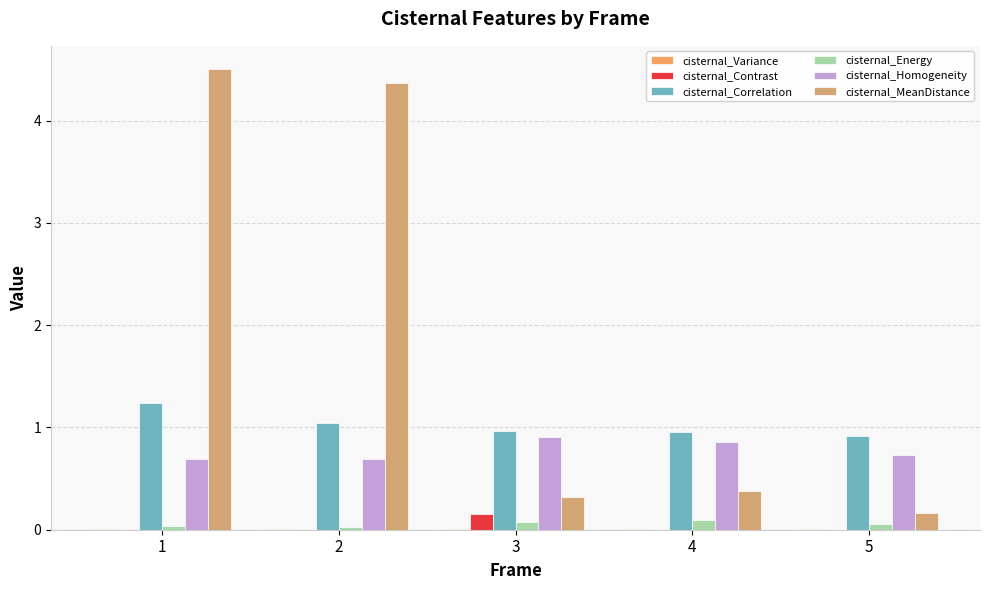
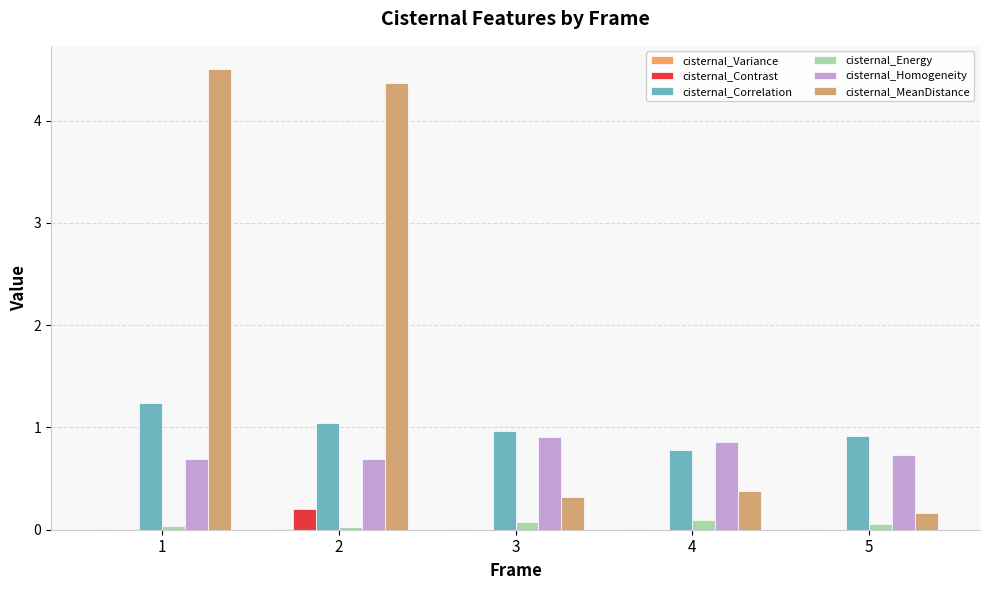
  {
    "cisternal_Contrast": {
-     "2": 0.00,
-     "3": 0.15
+     "2": 0.21,
+     "3": 0.00
    },
    "cisternal_Correlation": {
      "1": 1.23,
      "2": 1.04,
      "3": 0.97,
-     "4": 0.96,
+     "4": 0.78,
      "5": 0.92
    },
    "cisternal_Energy": {
      "1": 0.03,
      "2": 0.03,
      "3": 0.07,
      "4": 0.10,
      "5": 0.05
    },
    "cisternal_Homogeneity": {
      "1": 0.69,
      "2": 0.69,
      "3": 0.91,
      "4": 0.86,
      "5": 0.73
    }
  }
